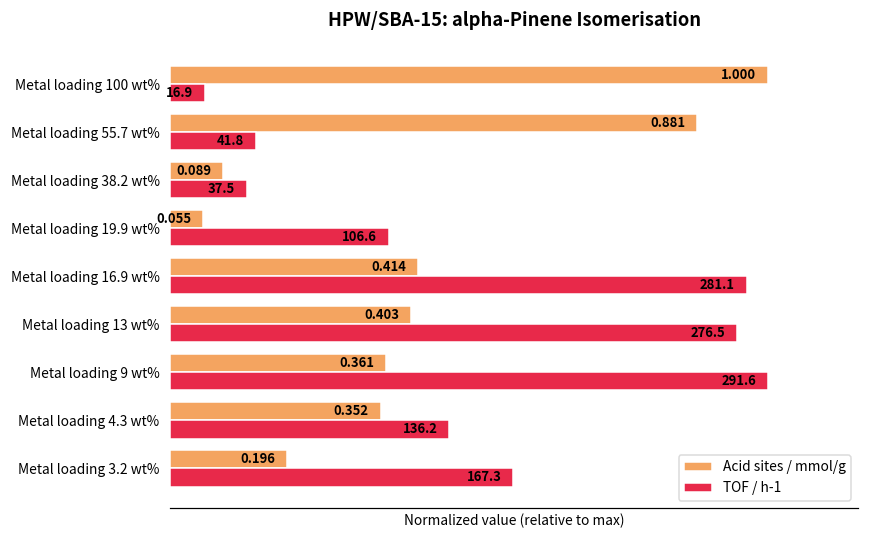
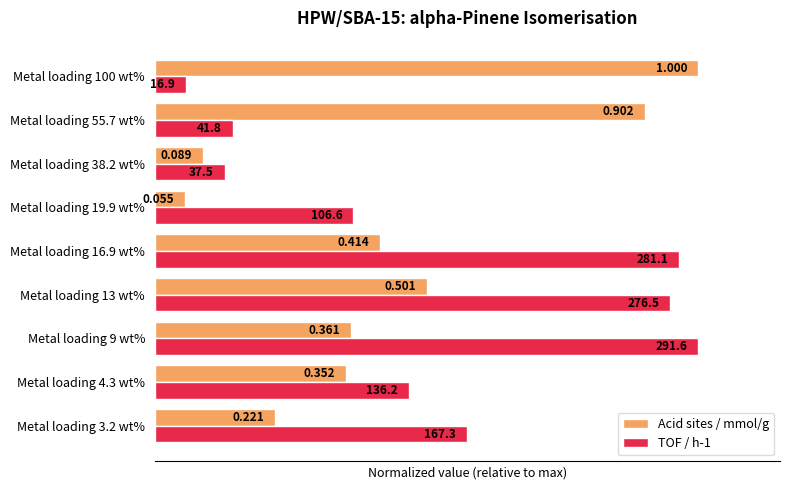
  {
    "Acid sites / mmol/g": {
      "Metal loading 100 wt%": 1.000,
-     "Metal loading 55.7 wt%": 0.881,
+     "Metal loading 55.7 wt%": 0.902,
      "Metal loading 38.2 wt%": 0.089,
      "Metal loading 19.9 wt%": 0.055,
      "Metal loading 16.9 wt%": 0.414,
-     "Metal loading 13 wt%": 0.403,
+     "Metal loading 13 wt%": 0.501,
      "Metal loading 9 wt%": 0.361,
      "Metal loading 4.3 wt%": 0.352,
-     "Metal loading 3.2 wt%": 0.196
+     "Metal loading 3.2 wt%": 0.221
    }
  }
